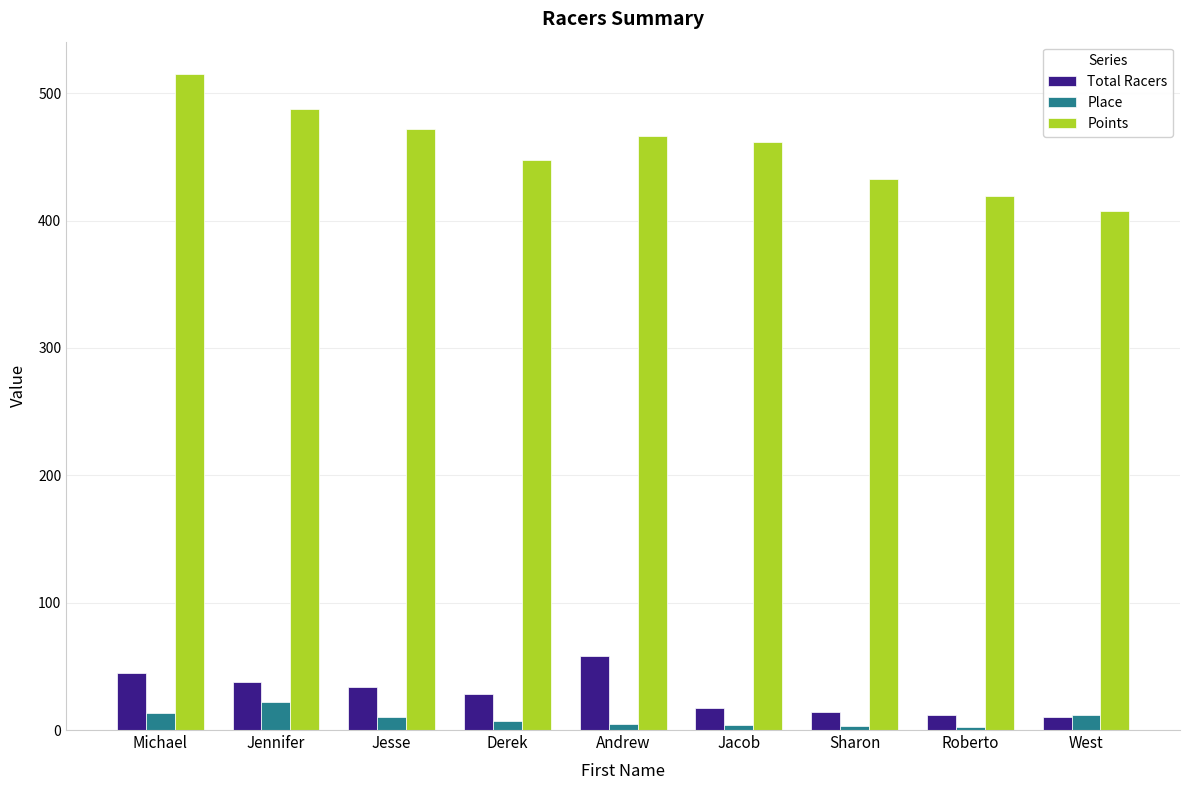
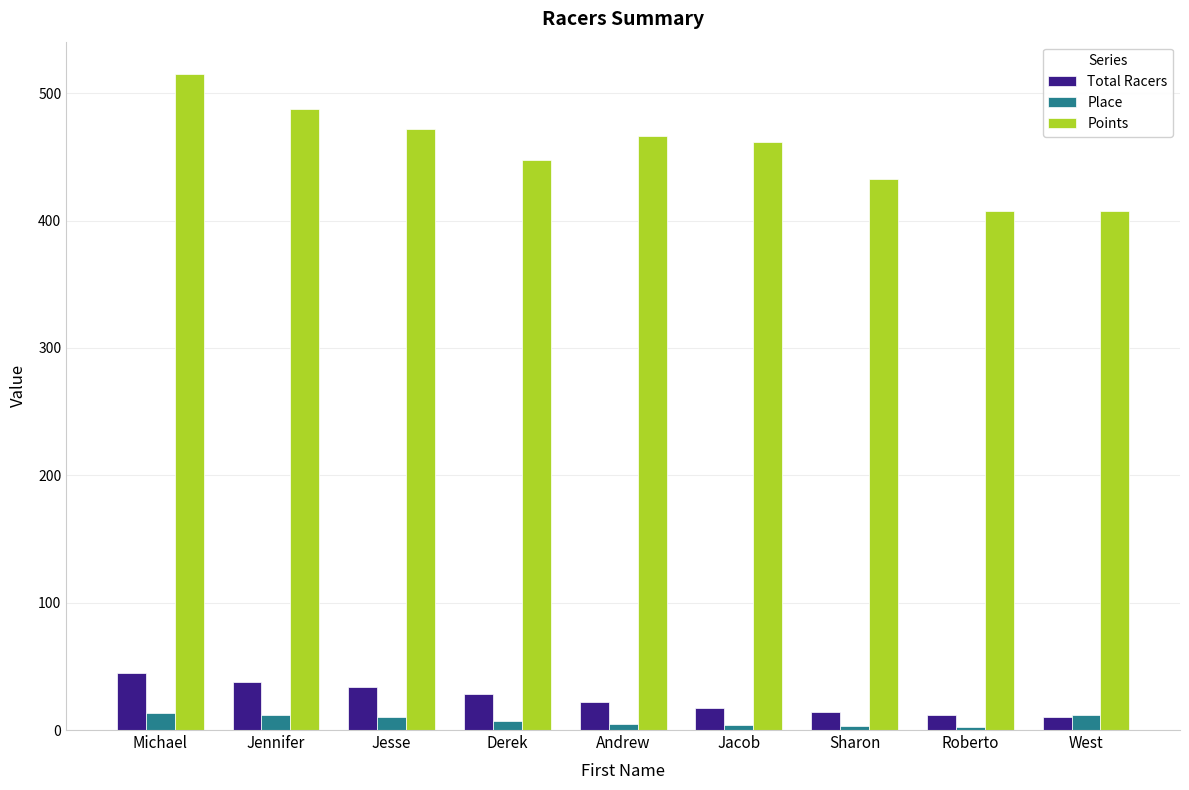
  {
    "Total Racers": {
      "Michael": 45,
      "Jennifer": 38,
      "Jesse": 34,
      "Derek": 28,
-     "Andrew": 58,
+     "Andrew": 22,
      "Jacob": 17,
      "Sharon": 14,
      "Roberto": 12,
      "West": 10
    },
    "Place": {
      "Michael": 13,
-     "Jennifer": 22,
+     "Jennifer": 12,
      "Jesse": 10,
      "Derek": 7,
      "Andrew": 5,
      "Jacob": 4,
      "Sharon": 3,
      "Roberto": 2,
      "West": 12
    },
    "Points": {
      "Michael": 515,
      "Jennifer": 488,
      "Jesse": 472,
      "Derek": 447,
      "Andrew": 466,
      "Jacob": 461,
      "Sharon": 432,
-     "Roberto": 419,
+     "Roberto": 407,
      "West": 407
    }
  }
